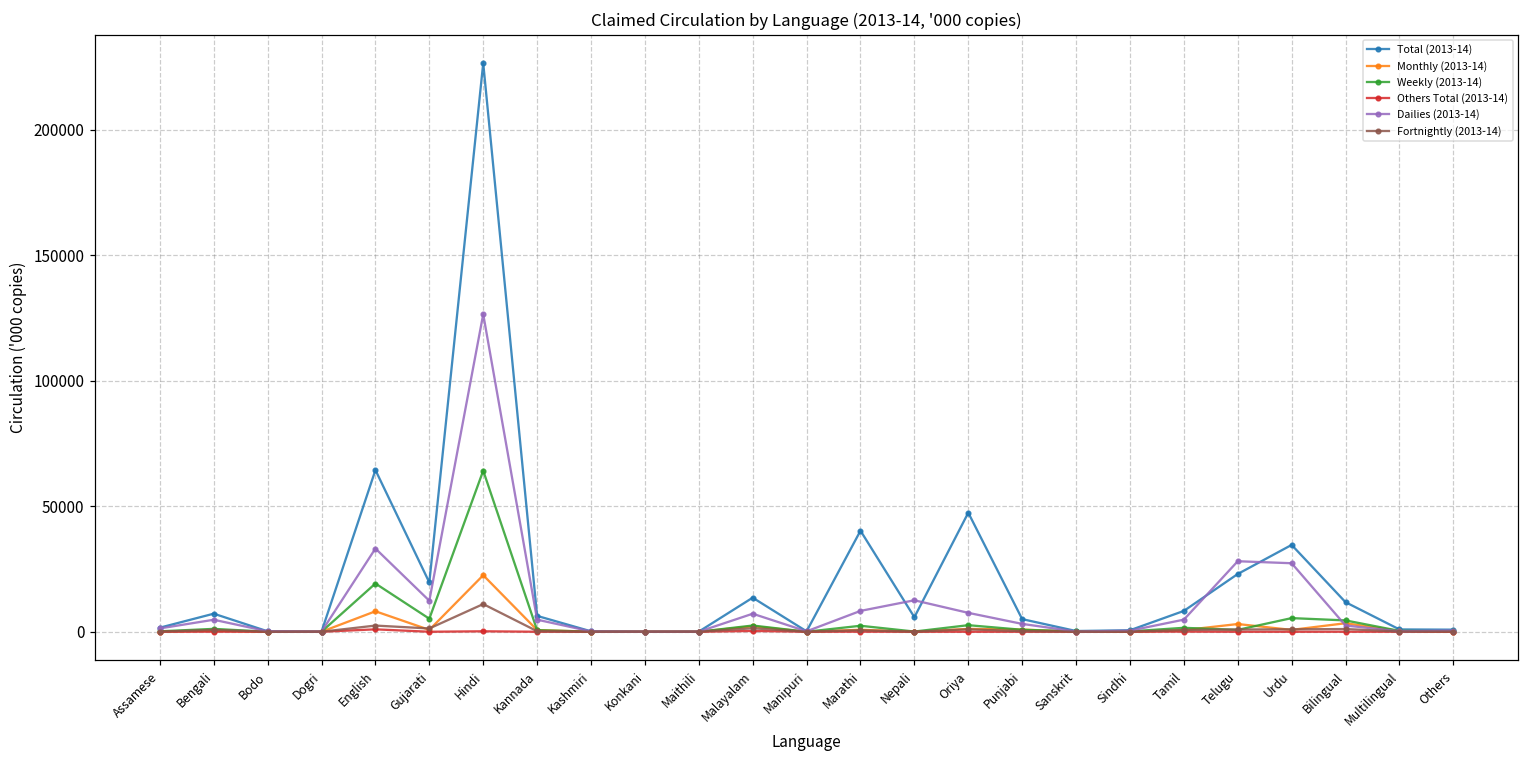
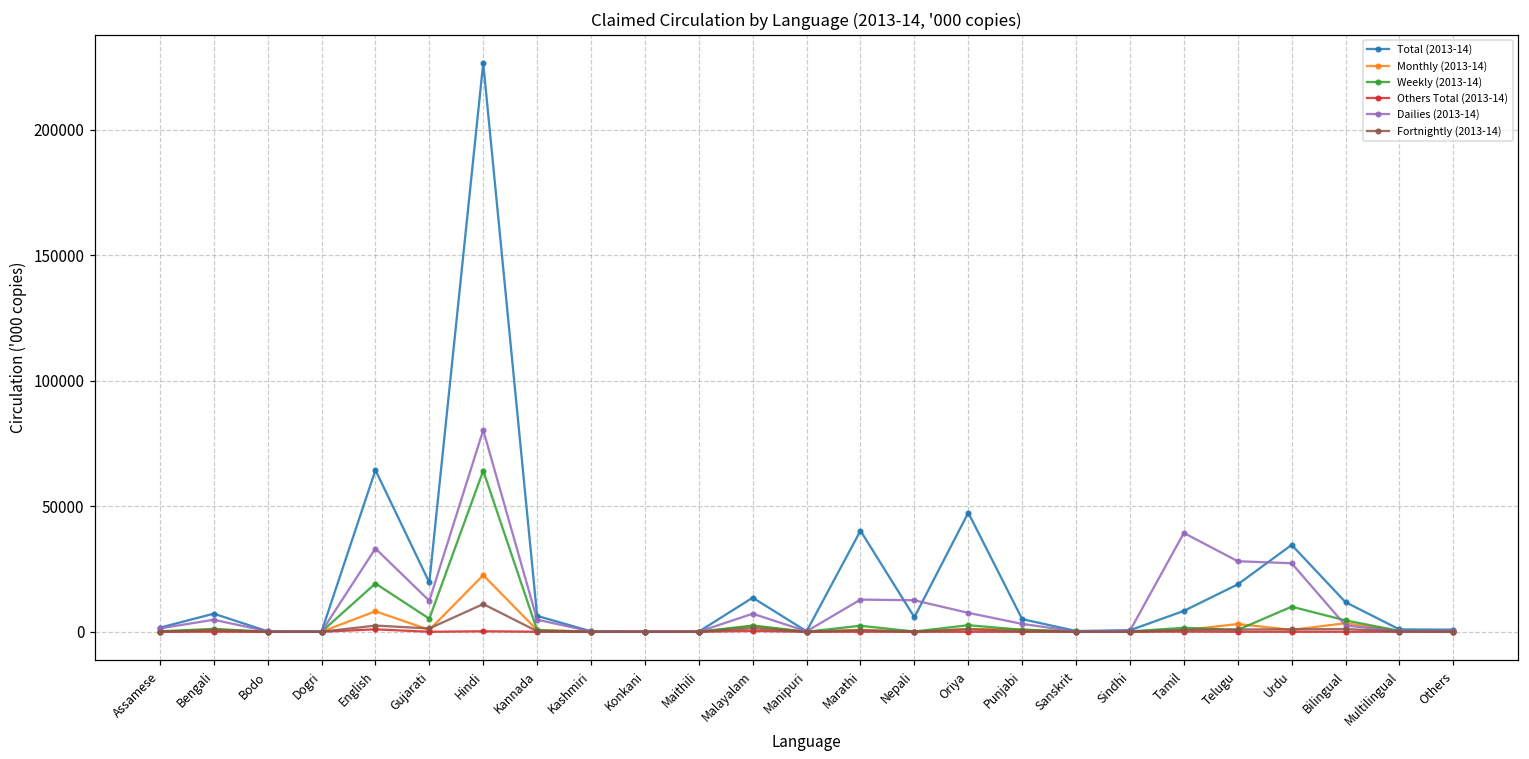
  {
    "Total (2013-14)": {
      "Bengali": 7000,
      "English": 64000,
      "Gujarati": 20000,
      "Hindi": 226000,
      "Kannada": 6000,
      "Malayalam": 14000,
      "Marathi": 40000,
      "Nepali": 6000,
      "Oriya": 47000,
      "Punjabi": 5000,
      "Tamil": 8000,
-     "Telugu": 23000,
+     "Telugu": 19000,
      "Urdu": 35000,
      "Bilingual": 12000
    },
    "Monthly (2013-14)": {
      "English": 8000,
      "Hindi": 23000,
      "Telugu": 3000
    },
    "Weekly (2013-14)": {
      "English": 19000,
      "Gujarati": 5000,
      "Hindi": 64000,
      "Marathi": 2000,
      "Oriya": 3000,
-     "Urdu": 5000,
+     "Urdu": 10000,
      "Bilingual": 5000
    },
    "Others Total (2013-14)": {
      "English": 1000,
      "Hindi": 0
    },
    "Dailies (2013-14)": {
      "Bengali": 5000,
      "English": 33000,
      "Gujarati": 12000,
-     "Hindi": 126000,
+     "Hindi": 80000,
      "Kannada": 5000,
      "Malayalam": 7000,
-     "Marathi": 8000,
+     "Marathi": 13000,
      "Nepali": 13000,
      "Oriya": 8000,
      "Punjabi": 3000,
-     "Tamil": 5000,
+     "Tamil": 39000,
      "Telugu": 28000,
      "Urdu": 27000
    },
    "Fortnightly (2013-14)": {
      "English": 2000,
      "Hindi": 11000
    }
  }
